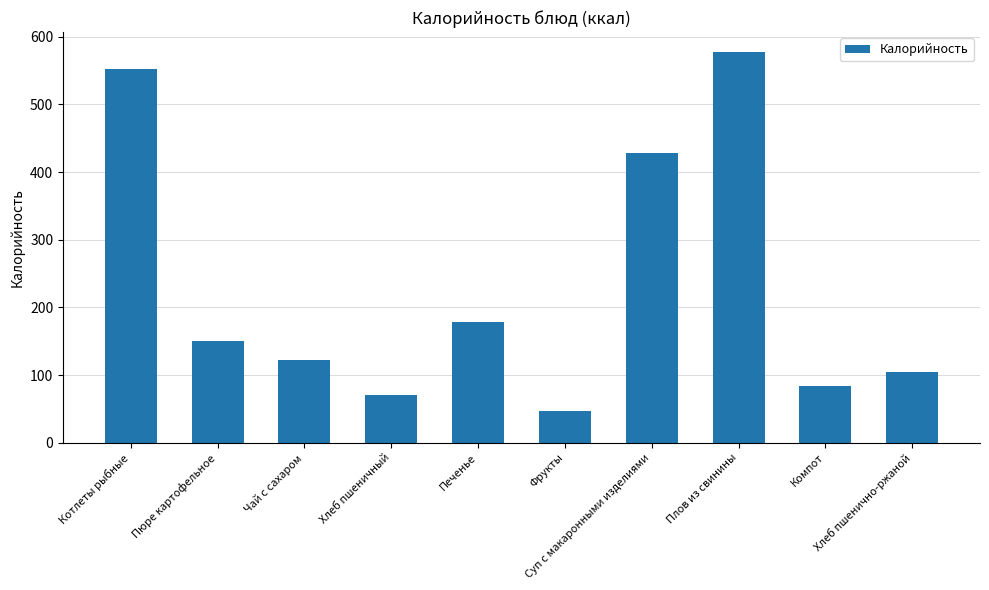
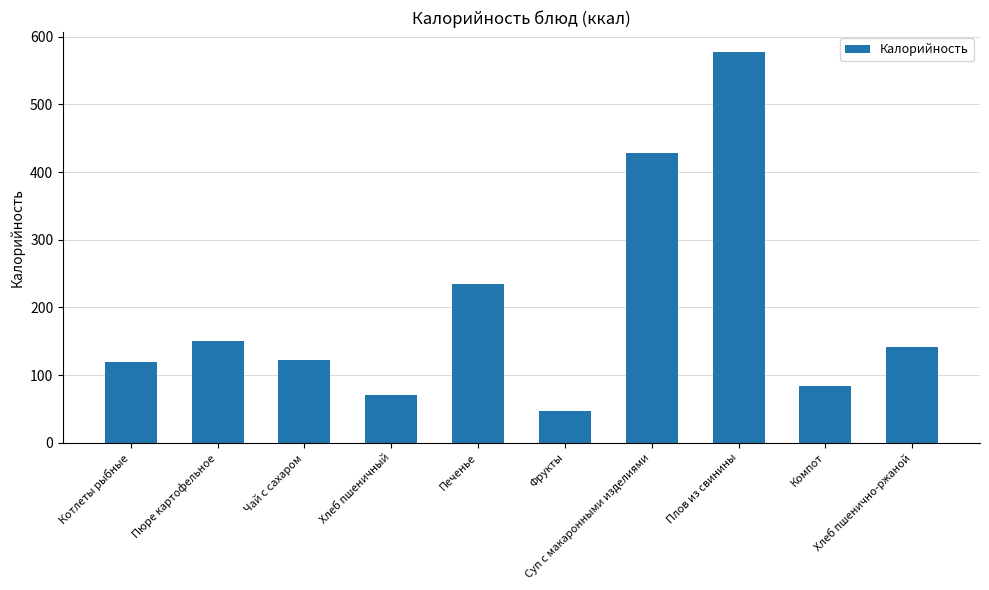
  {
-   "Котлеты рыбные": 550,
+   "Котлеты рыбные": 120,
    "Пюре картофельное": 150,
    "Чай с сахаром": 120,
    "Хлеб пшеничный": 70,
-   "Печенье": 180,
+   "Печенье": 230,
    "Фрукты": 50,
    "Суп с макаронными изделиями": 430,
    "Плов из свинины": 580,
    "Компот": 80,
-   "Хлеб пшенично-ржаной": 110
+   "Хлеб пшенично-ржаной": 140
  }
